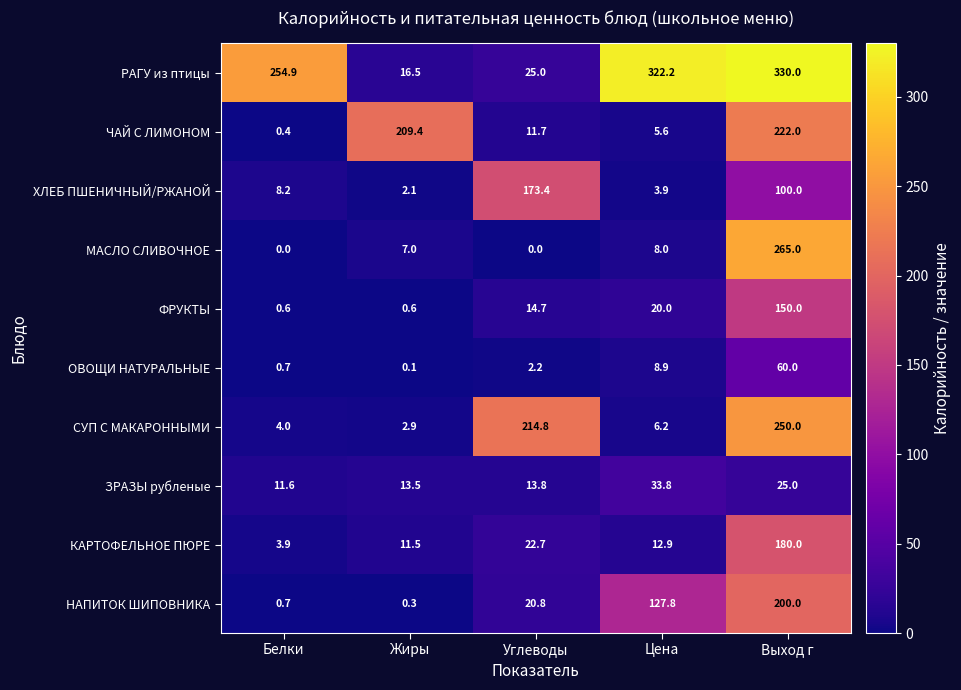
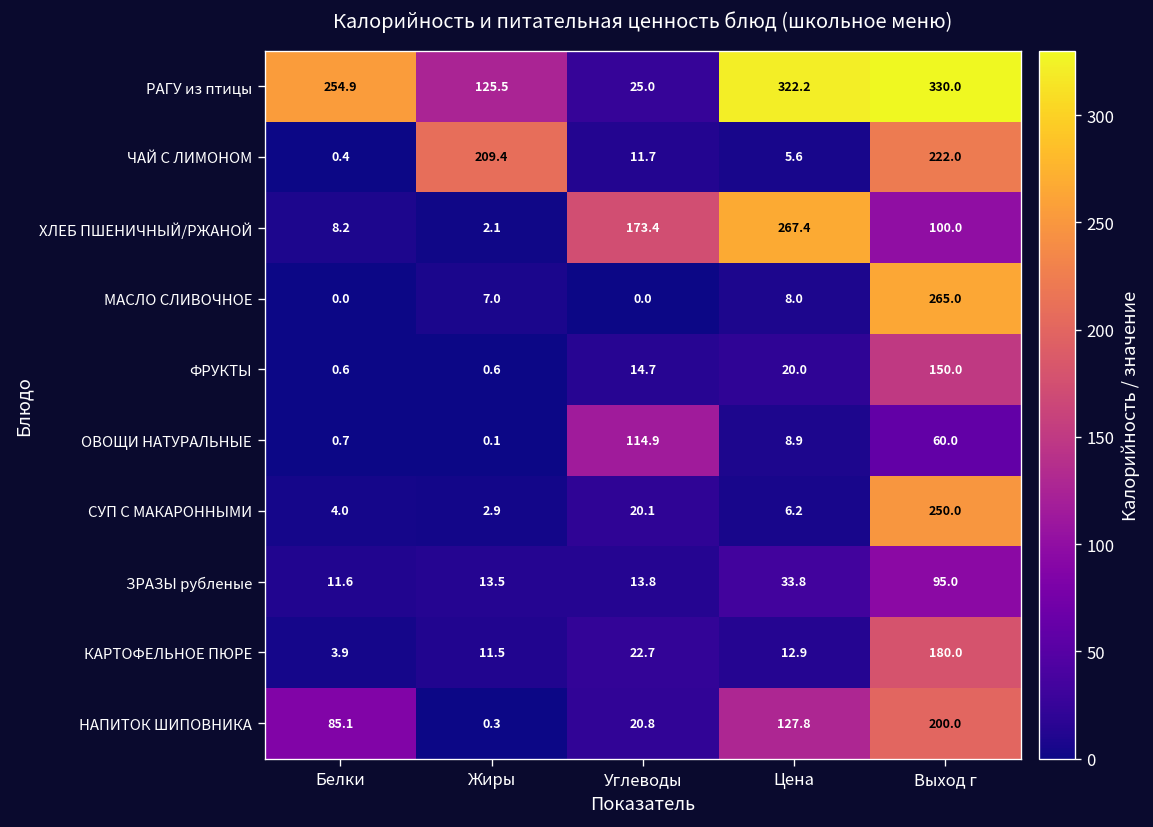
  {
    "РАГУ из птицы": {
      "Белки": 254.9,
-     "Жиры": 16.5,
+     "Жиры": 125.5,
      "Углеводы": 25.0,
      "Цена": 322.2,
      "Выход г": 330.0
    },
    "ЧАЙ С ЛИМОНОМ": {
      "Белки": 0.4,
      "Жиры": 209.4,
      "Углеводы": 11.7,
      "Цена": 5.6,
      "Выход г": 222.0
    },
    "ХЛЕБ ПШЕНИЧНЫЙ/РЖАНОЙ": {
      "Белки": 8.2,
      "Жиры": 2.1,
      "Углеводы": 173.4,
-     "Цена": 3.9,
+     "Цена": 267.4,
      "Выход г": 100.0
    },
    "МАСЛО СЛИВОЧНОЕ": {
      "Белки": 0.0,
      "Жиры": 7.0,
      "Углеводы": 0.0,
      "Цена": 8.0,
      "Выход г": 265.0
    },
    "ФРУКТЫ": {
      "Белки": 0.6,
      "Жиры": 0.6,
      "Углеводы": 14.7,
      "Цена": 20.0,
      "Выход г": 150.0
    },
    "ОВОЩИ НАТУРАЛЬНЫЕ": {
      "Белки": 0.7,
      "Жиры": 0.1,
-     "Углеводы": 2.2,
+     "Углеводы": 114.9,
      "Цена": 8.9,
      "Выход г": 60.0
    },
    "СУП С МАКАРОННЫМИ": {
      "Белки": 4.0,
      "Жиры": 2.9,
-     "Углеводы": 214.8,
+     "Углеводы": 20.1,
      "Цена": 6.2,
      "Выход г": 250.0
    },
    "ЗРАЗЫ рубленые": {
      "Белки": 11.6,
      "Жиры": 13.5,
      "Углеводы": 13.8,
      "Цена": 33.8,
-     "Выход г": 25.0
+     "Выход г": 95.0
    },
    "КАРТОФЕЛЬНОЕ ПЮРЕ": {
      "Белки": 3.9,
      "Жиры": 11.5,
      "Углеводы": 22.7,
      "Цена": 12.9,
      "Выход г": 180.0
    },
    "НАПИТОК ШИПОВНИКА": {
-     "Белки": 0.7,
+     "Белки": 85.1,
      "Жиры": 0.3,
      "Углеводы": 20.8,
      "Цена": 127.8,
      "Выход г": 200.0
    }
  }
